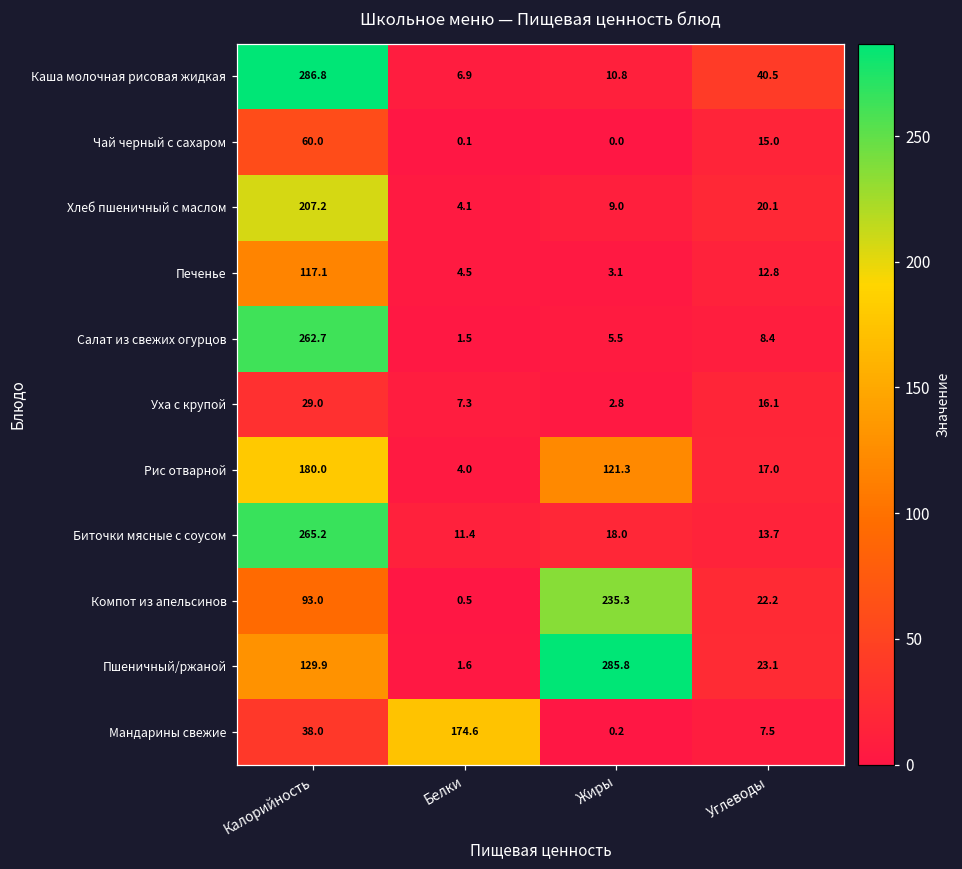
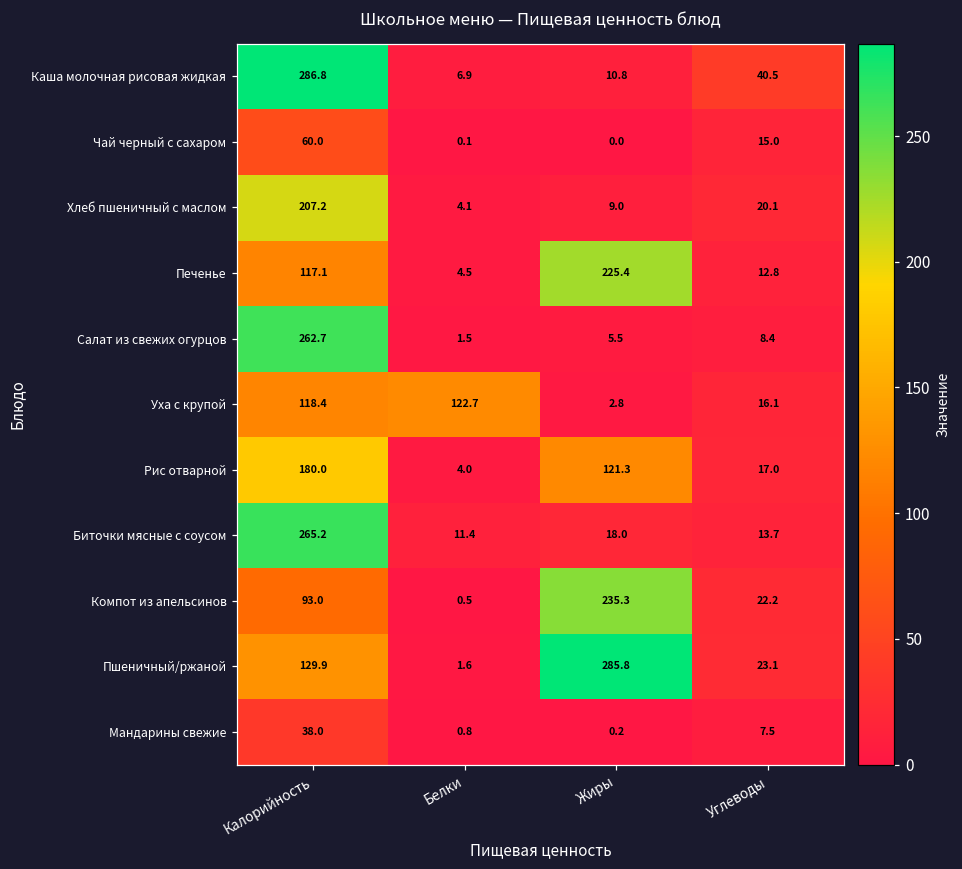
  {
    "Каша молочная рисовая жидкая": {
      "Калорийность": 286.8,
      "Белки": 6.9,
      "Жиры": 10.8,
      "Углеводы": 40.5
    },
    "Чай черный с сахаром": {
      "Калорийность": 60.0,
      "Белки": 0.1,
      "Жиры": 0.0,
      "Углеводы": 15.0
    },
    "Хлеб пшеничный с маслом": {
      "Калорийность": 207.2,
      "Белки": 4.1,
      "Жиры": 9.0,
      "Углеводы": 20.1
    },
    "Печенье": {
      "Калорийность": 117.1,
      "Белки": 4.5,
-     "Жиры": 3.1,
+     "Жиры": 225.4,
      "Углеводы": 12.8
    },
    "Салат из свежих огурцов": {
      "Калорийность": 262.7,
      "Белки": 1.5,
      "Жиры": 5.5,
      "Углеводы": 8.4
    },
    "Уха с крупой": {
-     "Калорийность": 29.0,
-     "Белки": 7.3,
+     "Калорийность": 118.4,
+     "Белки": 122.7,
      "Жиры": 2.8,
      "Углеводы": 16.1
    },
    "Рис отварной": {
      "Калорийность": 180.0,
      "Белки": 4.0,
      "Жиры": 121.3,
      "Углеводы": 17.0
    },
    "Биточки мясные с соусом": {
      "Калорийность": 265.2,
      "Белки": 11.4,
      "Жиры": 18.0,
      "Углеводы": 13.7
    },
    "Компот из апельсинов": {
      "Калорийность": 93.0,
      "Белки": 0.5,
      "Жиры": 235.3,
      "Углеводы": 22.2
    },
    "Пшеничный/ржаной": {
      "Калорийность": 129.9,
      "Белки": 1.6,
      "Жиры": 285.8,
      "Углеводы": 23.1
    },
    "Мандарины свежие": {
      "Калорийность": 38.0,
-     "Белки": 174.6,
+     "Белки": 0.8,
      "Жиры": 0.2,
      "Углеводы": 7.5
    }
  }
